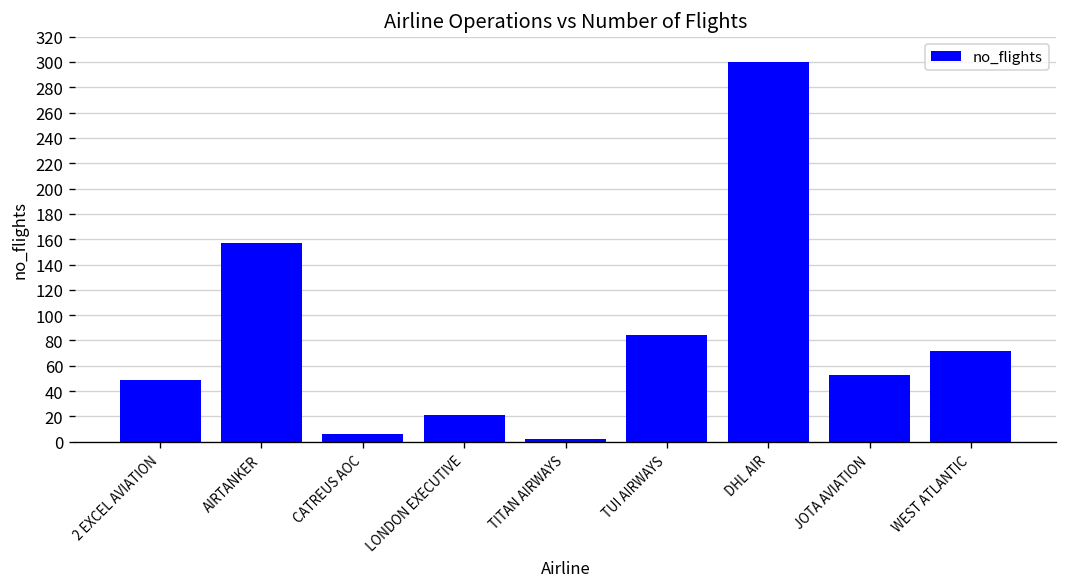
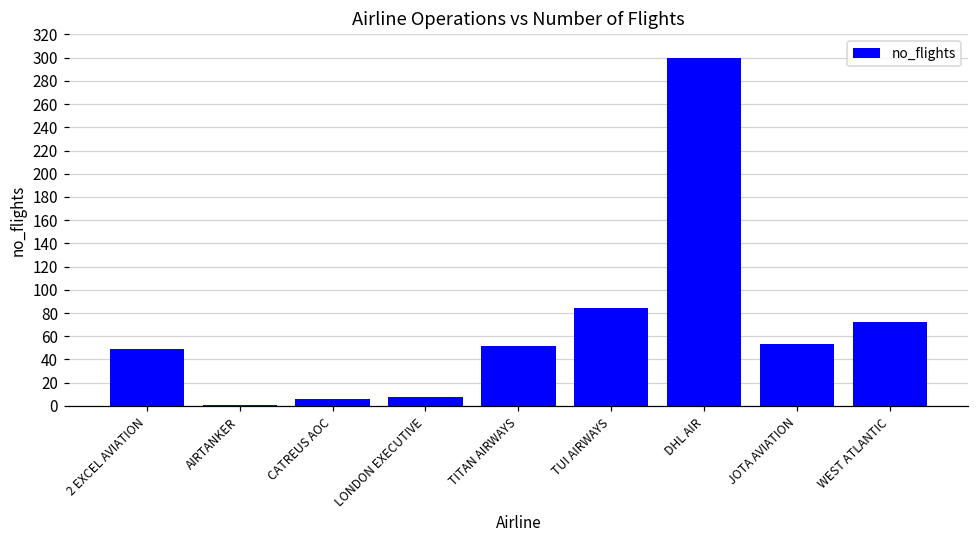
  {
    "2 EXCEL AVIATION": 49,
-   "AIRTANKER": 157,
+   "AIRTANKER": 1,
    "CATREUS AOC": 6,
-   "LONDON EXECUTIVE": 21,
-   "TITAN AIRWAYS": 2,
+   "LONDON EXECUTIVE": 8,
+   "TITAN AIRWAYS": 52,
    "TUI AIRWAYS": 84,
    "DHL AIR": 300,
    "JOTA AVIATION": 53,
    "WEST ATLANTIC": 72
  }
